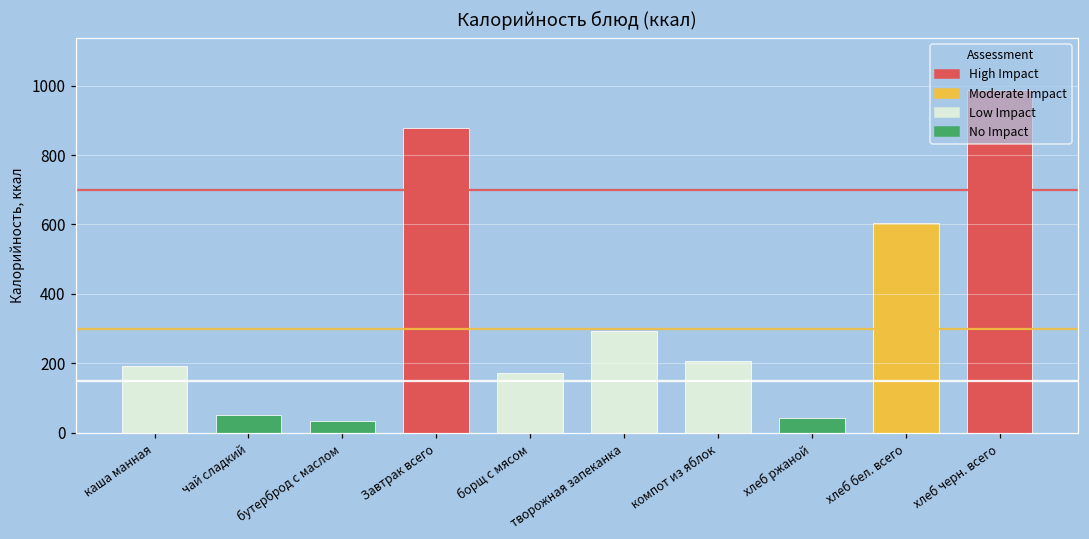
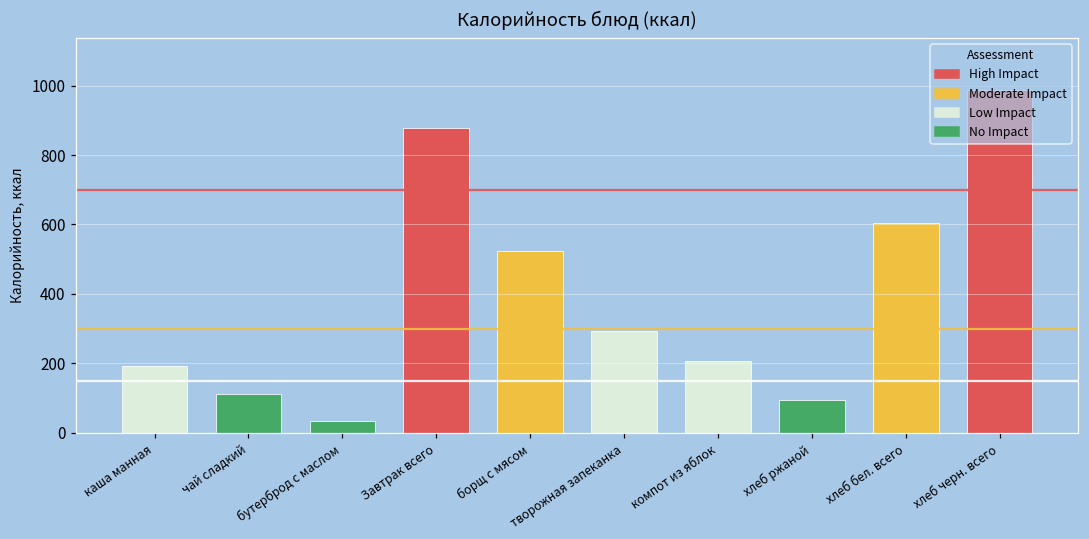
  {
    "каша манная": 190,
-   "чай сладкий": 50,
+   "чай сладкий": 110,
    "бутерброд с маслом": 40,
    "Завтрак всего": 880,
-   "борщ с мясом": 170,
+   "борщ с мясом": 520,
    "творожная запеканка": 290,
    "компот из яблок": 210,
-   "хлеб ржаной": 40,
+   "хлеб ржаной": 100,
    "хлеб бел. всего": 610
  }
